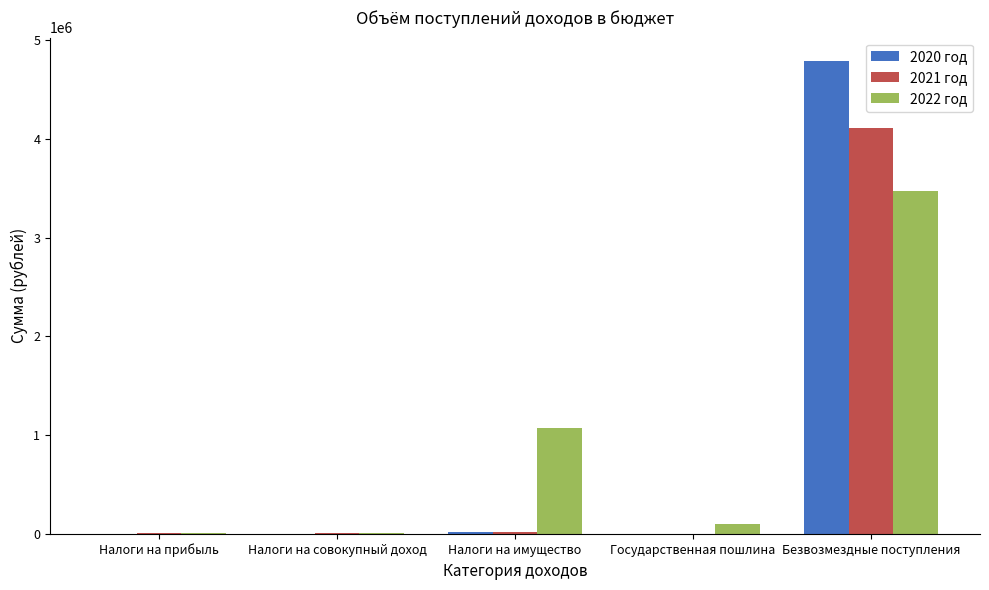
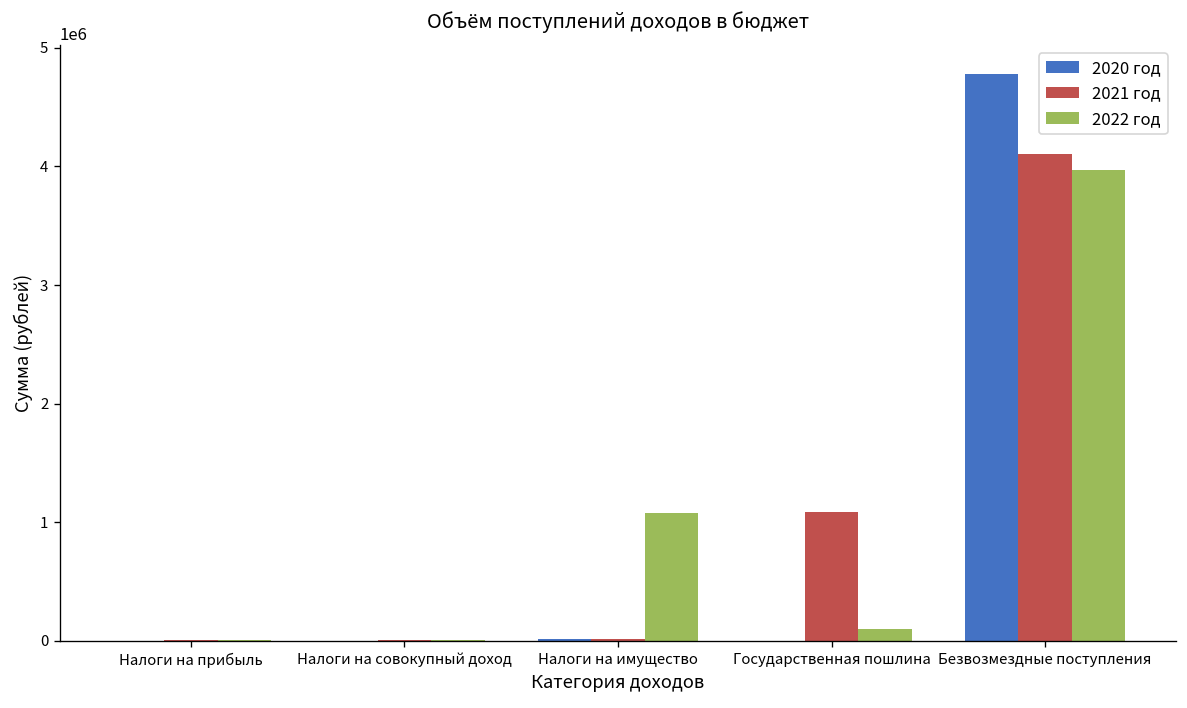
  {
    "2020 год": {
      "Налоги на совокупный доход": 0,
      "Безвозмездные поступления": 4800000
    },
    "2021 год": {
-     "Государственная пошлина": 0,
+     "Государственная пошлина": 1100000,
      "Безвозмездные поступления": 4100000
    },
    "2022 год": {
      "Налоги на имущество": 1100000,
      "Государственная пошлина": 100000,
-     "Безвозмездные поступления": 3500000
+     "Безвозмездные поступления": 4000000
    }
  }
